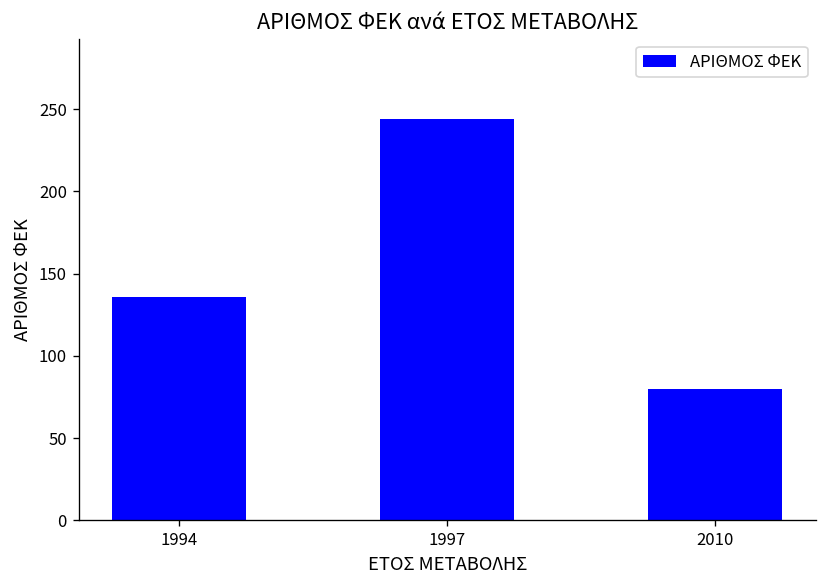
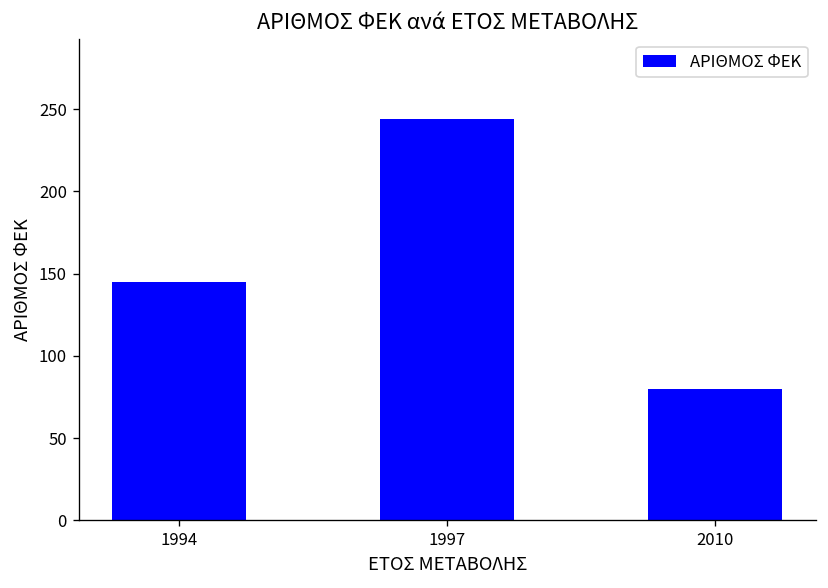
  {
-   "1994": 136,
+   "1994": 145,
    "1997": 244,
    "2010": 80
  }
